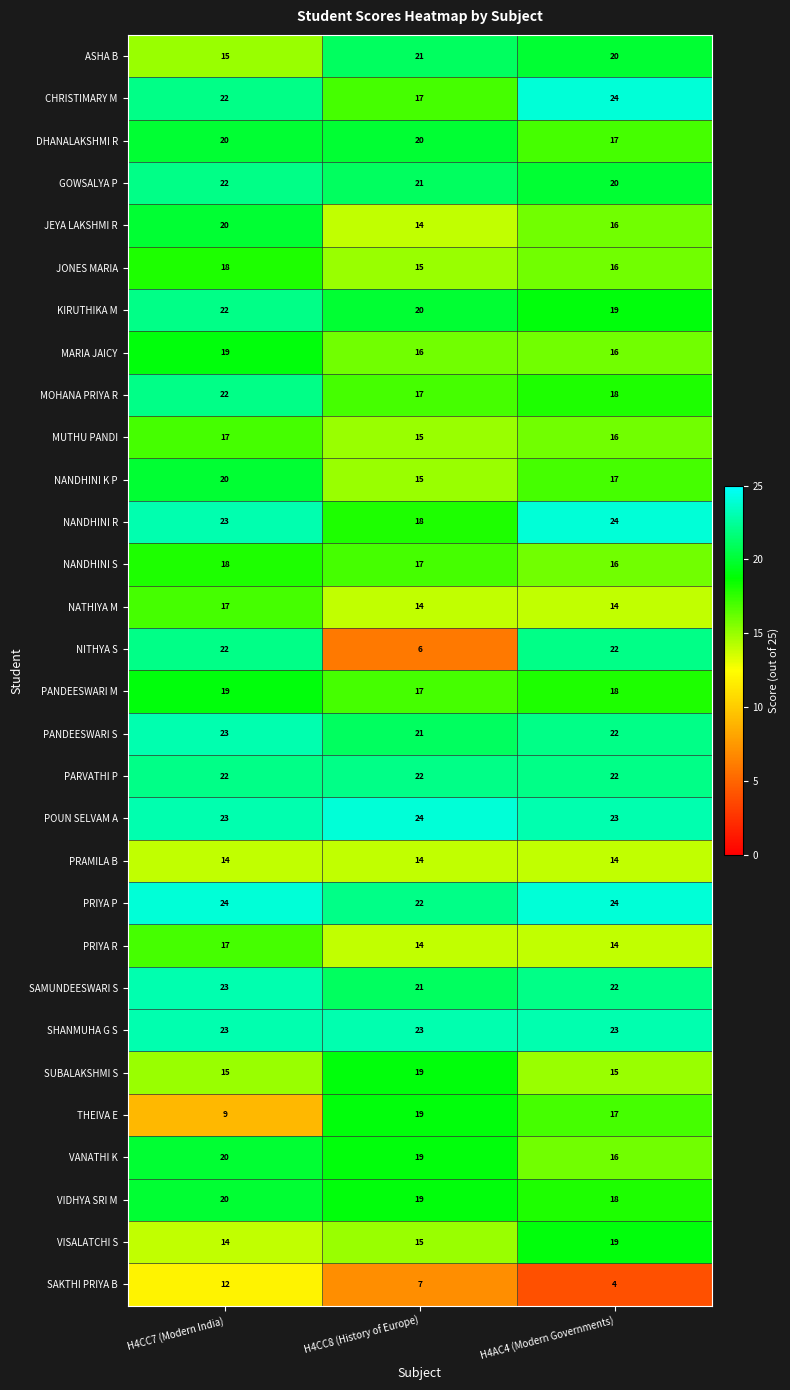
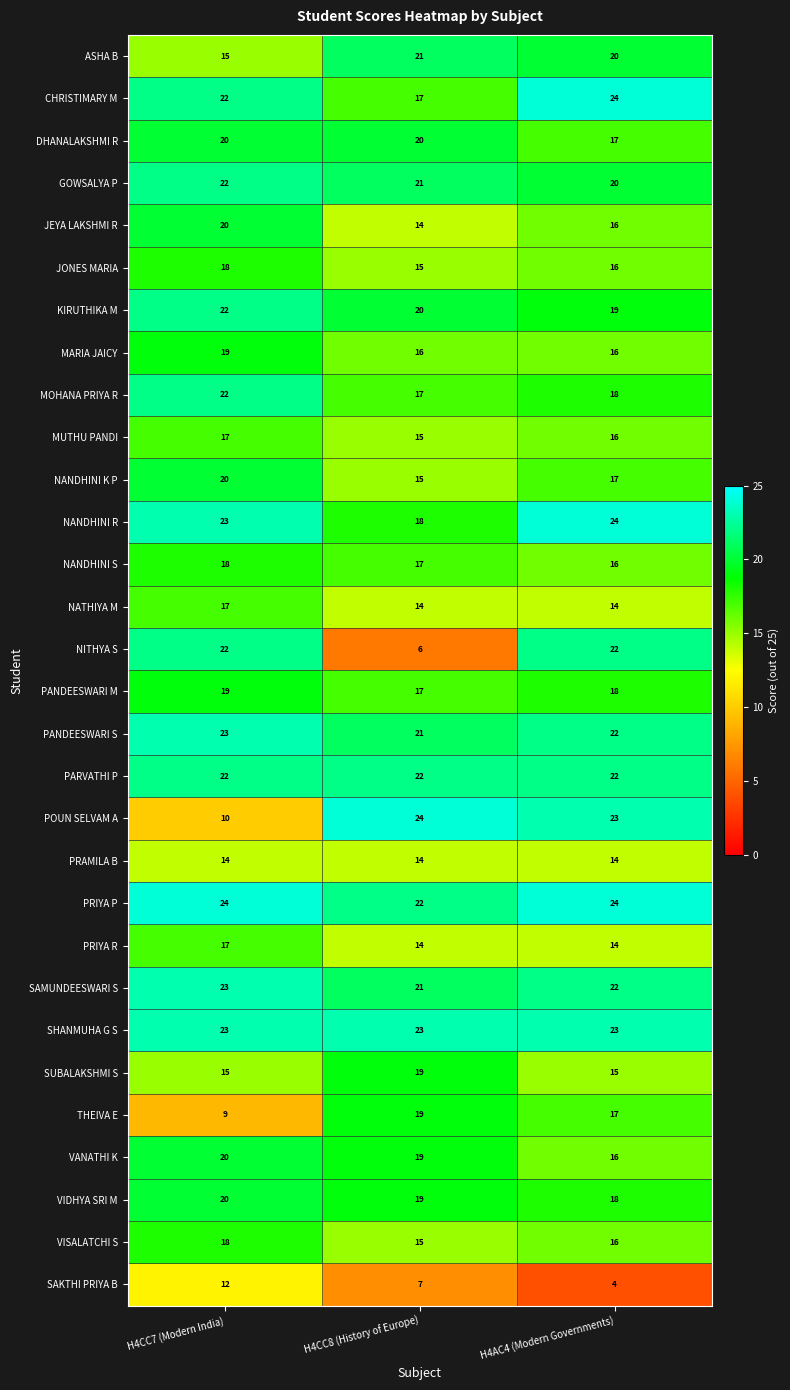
  {
    "ASHA B": {
      "H4CC7 (Modern India)": 15,
      "H4CC8 (History of Europe)": 21,
      "H4AC4 (Modern Governments)": 20
    },
    "CHRISTIMARY M": {
      "H4CC7 (Modern India)": 22,
      "H4CC8 (History of Europe)": 17,
      "H4AC4 (Modern Governments)": 24
    },
    "DHANALAKSHMI R": {
      "H4CC7 (Modern India)": 20,
      "H4CC8 (History of Europe)": 20,
      "H4AC4 (Modern Governments)": 17
    },
    "GOWSALYA P": {
      "H4CC7 (Modern India)": 22,
      "H4CC8 (History of Europe)": 21,
      "H4AC4 (Modern Governments)": 20
    },
    "JEYA LAKSHMI R": {
      "H4CC7 (Modern India)": 20,
      "H4CC8 (History of Europe)": 14,
      "H4AC4 (Modern Governments)": 16
    },
    "JONES MARIA": {
      "H4CC7 (Modern India)": 18,
      "H4CC8 (History of Europe)": 15,
      "H4AC4 (Modern Governments)": 16
    },
    "KIRUTHIKA M": {
      "H4CC7 (Modern India)": 22,
      "H4CC8 (History of Europe)": 20,
      "H4AC4 (Modern Governments)": 19
    },
    "MARIA JAICY": {
      "H4CC7 (Modern India)": 19,
      "H4CC8 (History of Europe)": 16,
      "H4AC4 (Modern Governments)": 16
    },
    "MOHANA PRIYA R": {
      "H4CC7 (Modern India)": 22,
      "H4CC8 (History of Europe)": 17,
      "H4AC4 (Modern Governments)": 18
    },
    "MUTHU PANDI": {
      "H4CC7 (Modern India)": 17,
      "H4CC8 (History of Europe)": 15,
      "H4AC4 (Modern Governments)": 16
    },
    "NANDHINI K P": {
      "H4CC7 (Modern India)": 20,
      "H4CC8 (History of Europe)": 15,
      "H4AC4 (Modern Governments)": 17
    },
    "NANDHINI R": {
      "H4CC7 (Modern India)": 23,
      "H4CC8 (History of Europe)": 18,
      "H4AC4 (Modern Governments)": 24
    },
    "NANDHINI S": {
      "H4CC7 (Modern India)": 18,
      "H4CC8 (History of Europe)": 17,
      "H4AC4 (Modern Governments)": 16
    },
    "NATHIYA M": {
      "H4CC7 (Modern India)": 17,
      "H4CC8 (History of Europe)": 14,
      "H4AC4 (Modern Governments)": 14
    },
    "NITHYA S": {
      "H4CC7 (Modern India)": 22,
      "H4CC8 (History of Europe)": 6,
      "H4AC4 (Modern Governments)": 22
    },
    "PANDEESWARI M": {
      "H4CC7 (Modern India)": 19,
      "H4CC8 (History of Europe)": 17,
      "H4AC4 (Modern Governments)": 18
    },
    "PANDEESWARI S": {
      "H4CC7 (Modern India)": 23,
      "H4CC8 (History of Europe)": 21,
      "H4AC4 (Modern Governments)": 22
    },
    "PARVATHI P": {
      "H4CC7 (Modern India)": 22,
      "H4CC8 (History of Europe)": 22,
      "H4AC4 (Modern Governments)": 22
    },
    "POUN SELVAM A": {
-     "H4CC7 (Modern India)": 23,
+     "H4CC7 (Modern India)": 10,
      "H4CC8 (History of Europe)": 24,
      "H4AC4 (Modern Governments)": 23
    },
    "PRAMILA B": {
      "H4CC7 (Modern India)": 14,
      "H4CC8 (History of Europe)": 14,
      "H4AC4 (Modern Governments)": 14
    },
    "PRIYA P": {
      "H4CC7 (Modern India)": 24,
      "H4CC8 (History of Europe)": 22,
      "H4AC4 (Modern Governments)": 24
    },
    "PRIYA R": {
      "H4CC7 (Modern India)": 17,
      "H4CC8 (History of Europe)": 14,
      "H4AC4 (Modern Governments)": 14
    },
    "SAMUNDEESWARI S": {
      "H4CC7 (Modern India)": 23,
      "H4CC8 (History of Europe)": 21,
      "H4AC4 (Modern Governments)": 22
    },
    "SHANMUHA G S": {
      "H4CC7 (Modern India)": 23,
      "H4CC8 (History of Europe)": 23,
      "H4AC4 (Modern Governments)": 23
    },
    "SUBALAKSHMI S": {
      "H4CC7 (Modern India)": 15,
      "H4CC8 (History of Europe)": 19,
      "H4AC4 (Modern Governments)": 15
    },
    "THEIVA E": {
      "H4CC7 (Modern India)": 9,
      "H4CC8 (History of Europe)": 19,
      "H4AC4 (Modern Governments)": 17
    },
    "VANATHI K": {
      "H4CC7 (Modern India)": 20,
      "H4CC8 (History of Europe)": 19,
      "H4AC4 (Modern Governments)": 16
    },
    "VIDHYA SRI M": {
      "H4CC7 (Modern India)": 20,
      "H4CC8 (History of Europe)": 19,
      "H4AC4 (Modern Governments)": 18
    },
    "VISALATCHI S": {
-     "H4CC7 (Modern India)": 14,
+     "H4CC7 (Modern India)": 18,
      "H4CC8 (History of Europe)": 15,
-     "H4AC4 (Modern Governments)": 19
+     "H4AC4 (Modern Governments)": 16
    },
    "SAKTHI PRIYA B": {
      "H4CC7 (Modern India)": 12,
      "H4CC8 (History of Europe)": 7,
      "H4AC4 (Modern Governments)": 4
    }
  }
